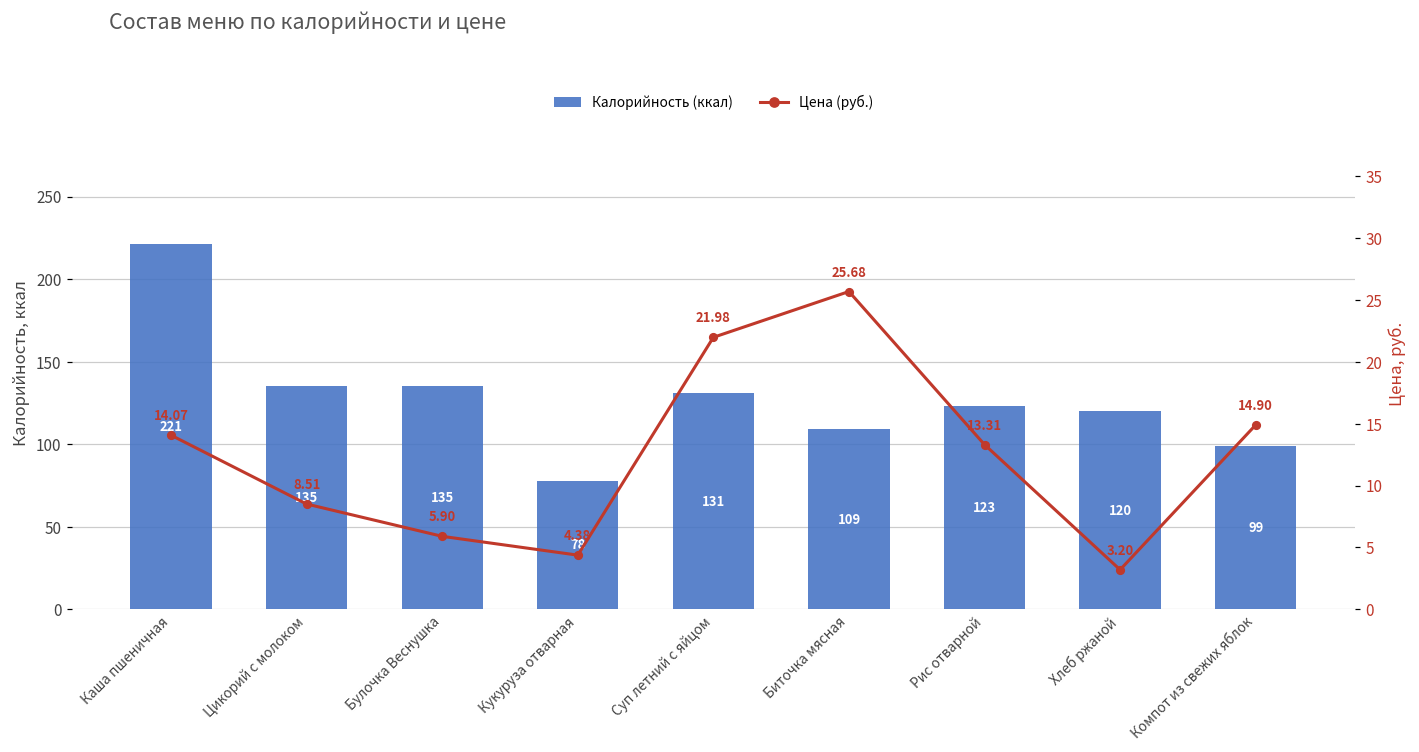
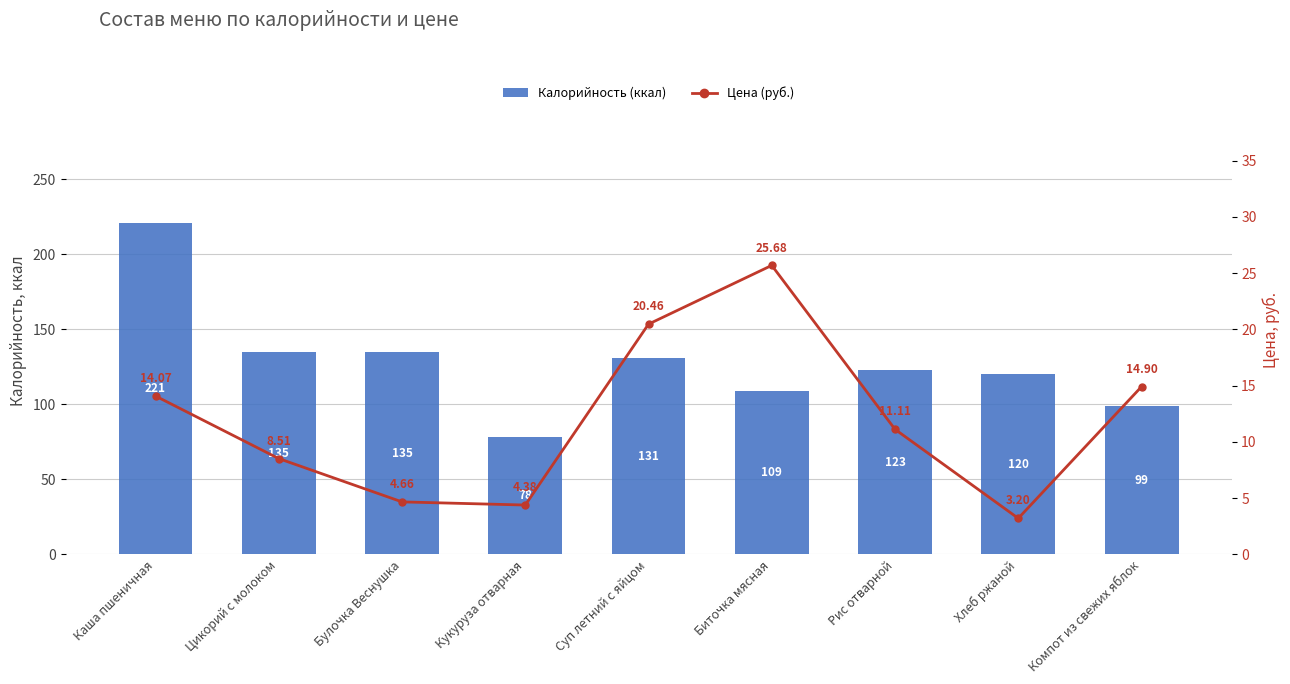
  {
    "Калорийность (ккал)": {
      "Булочка Веснушка": 135,
      "Суп летний с яйцом": 131,
      "Биточка мясная": 109,
      "Рис отварной": 123,
      "Хлеб ржаной": 120,
      "Компот из свежих яблок": 99
    },
    "Цена (руб.)": {
      "Цикорий с молоком": 8.51,
-     "Булочка Веснушка": 5.90,
-     "Суп летний с яйцом": 21.98,
+     "Булочка Веснушка": 4.66,
+     "Суп летний с яйцом": 20.46,
      "Биточка мясная": 25.68,
-     "Рис отварной": 13.31,
+     "Рис отварной": 11.11,
      "Хлеб ржаной": 3.20,
      "Компот из свежих яблок": 14.90
    }
  }
